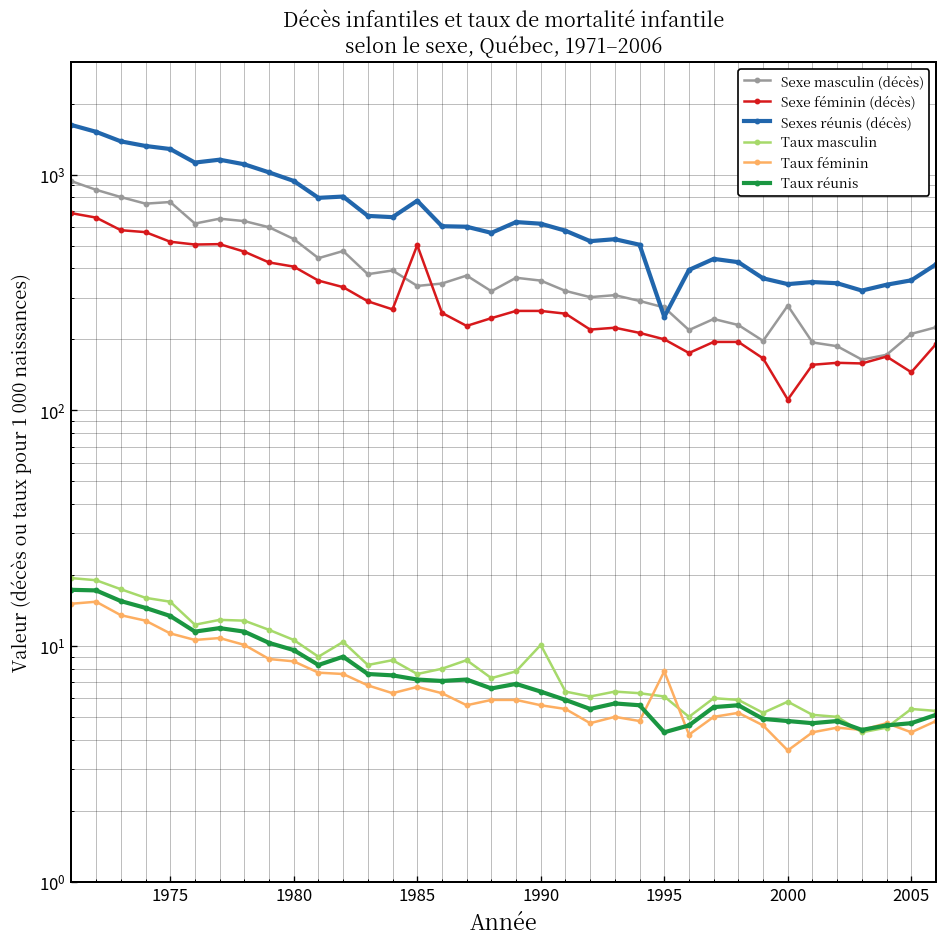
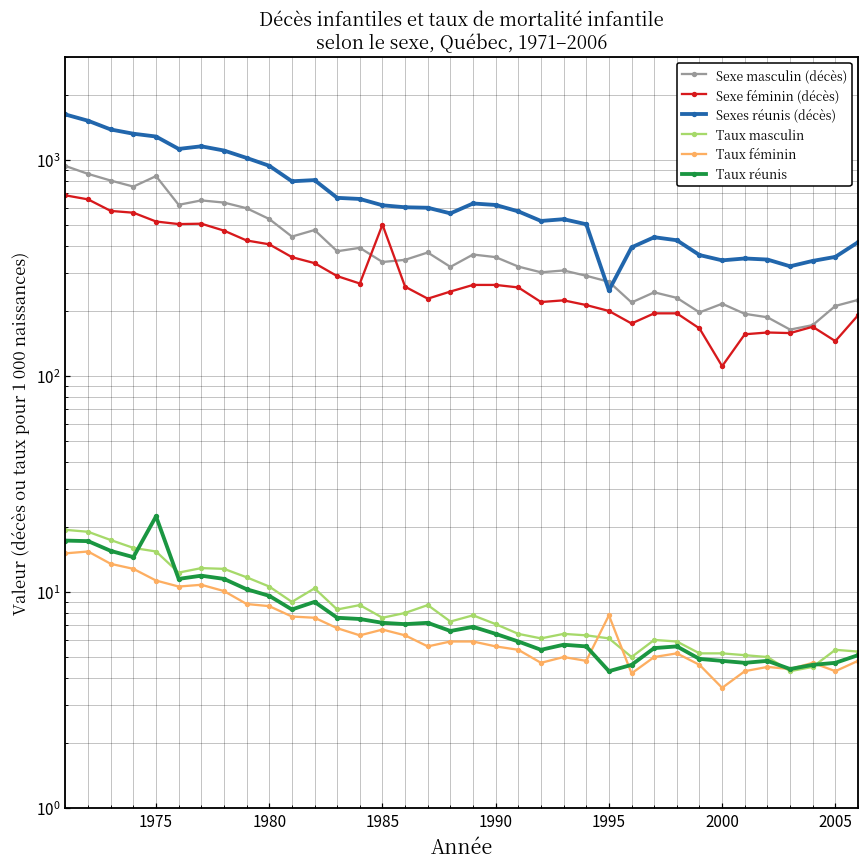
  {
    "Sexe masculin (décès)": {
-     "1975": 770,
+     "1975": 840,
      "1980": 530,
      "1985": 340,
      "1990": 360,
      "1995": 270,
-     "2000": 280,
+     "2000": 220,
      "2005": 210
    },
    "Sexe féminin (décès)": {
      "1975": 520,
      "1980": 410,
      "1985": 500,
      "1990": 260,
      "1995": 200,
      "2000": 110,
      "2005": 150
    },
    "Sexes réunis (décès)": {
      "1975": 1300,
      "1980": 900,
-     "1985": 780,
+     "1985": 620,
      "1990": 620,
      "1995": 250,
      "2000": 340,
      "2005": 360
    },
    "Taux masculin": {
      "1975": 15,
      "1980": 11,
      "1985": 7.6,
-     "1990": 10,
+     "1990": 7.1,
      "1995": 6.1,
-     "2000": 5.8,
+     "2000": 5.2,
      "2005": 5.4
    },
    "Taux féminin": {
      "1975": 11,
      "1980": 9,
      "1985": 6.7,
      "1990": 5.6,
      "1995": 7.8,
      "2000": 3.6,
      "2005": 4.3
    },
    "Taux réunis": {
-     "1975": 13,
+     "1975": 22,
      "1980": 10,
      "1985": 7,
      "1990": 6.4,
      "1995": 4.3,
      "2000": 4.8,
      "2005": 4.7
    }
  }
